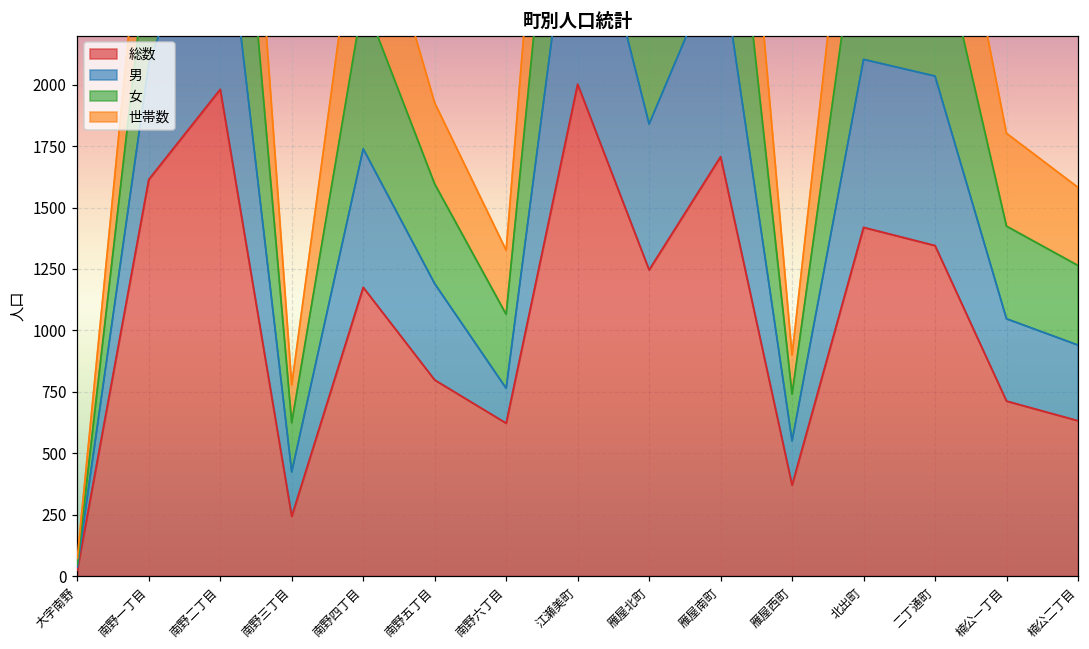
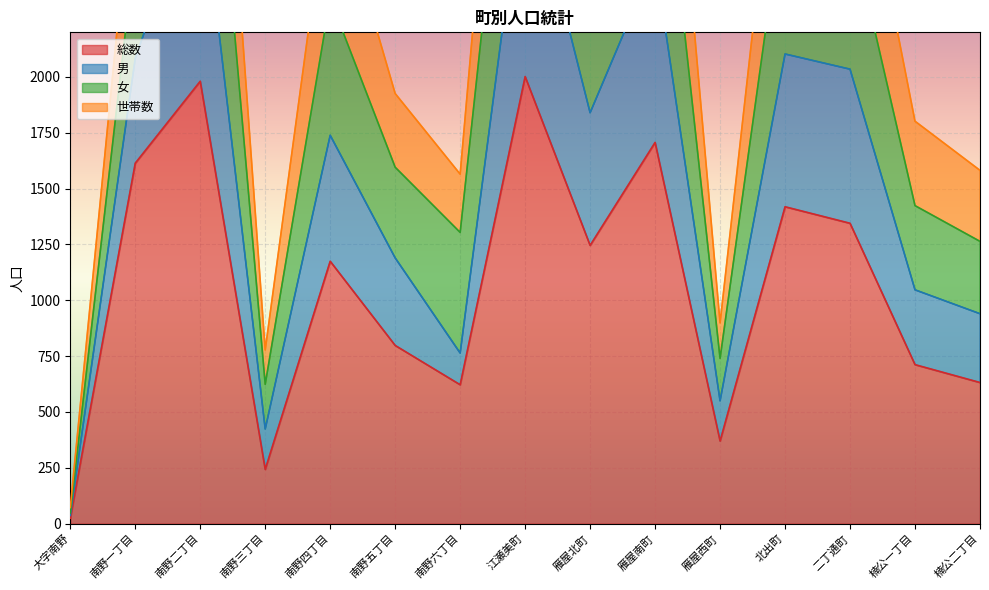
  {
    "総数": {
      "大字南野": 20,
      "南野一丁目": 1610,
      "南野二丁目": 1980,
      "南野三丁目": 240,
      "南野四丁目": 1180,
      "南野五丁目": 800,
      "南野六丁目": 620,
      "江瀬美町": 2000,
      "雁屋北町": 1250,
      "雁屋南町": 1710,
      "雁屋西町": 370,
      "北出町": 1420,
      "二丁通町": 1350,
      "楠公一丁目": 710,
      "楠公二丁目": 630
    },
    "男": {
      "南野三丁目": 180,
      "南野四丁目": 560,
      "南野五丁目": 390,
      "南野六丁目": 140,
      "雁屋北町": 590,
      "雁屋西町": 180,
      "北出町": 680,
      "二丁通町": 690,
      "楠公一丁目": 340,
      "楠公二丁目": 310
    },
    "女": {
      "南野三丁目": 200,
      "南野五丁目": 410,
-     "南野六丁目": 300,
+     "南野六丁目": 540,
      "雁屋西町": 190,
      "楠公一丁目": 380,
      "楠公二丁目": 320
    },
    "世帯数": {
      "大字南野": 20,
      "南野三丁目": 150,
      "南野五丁目": 330,
      "南野六丁目": 260,
      "雁屋西町": 160,
      "楠公一丁目": 380,
      "楠公二丁目": 320
    }
  }
